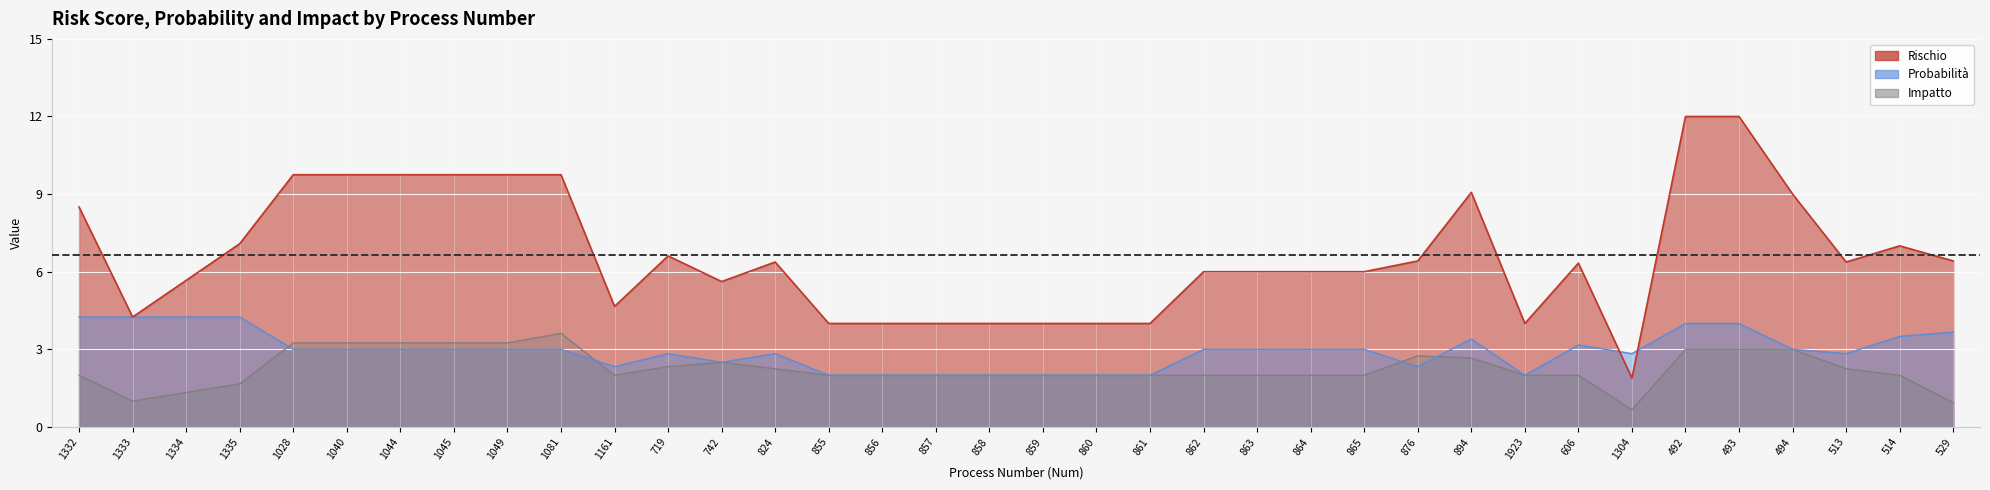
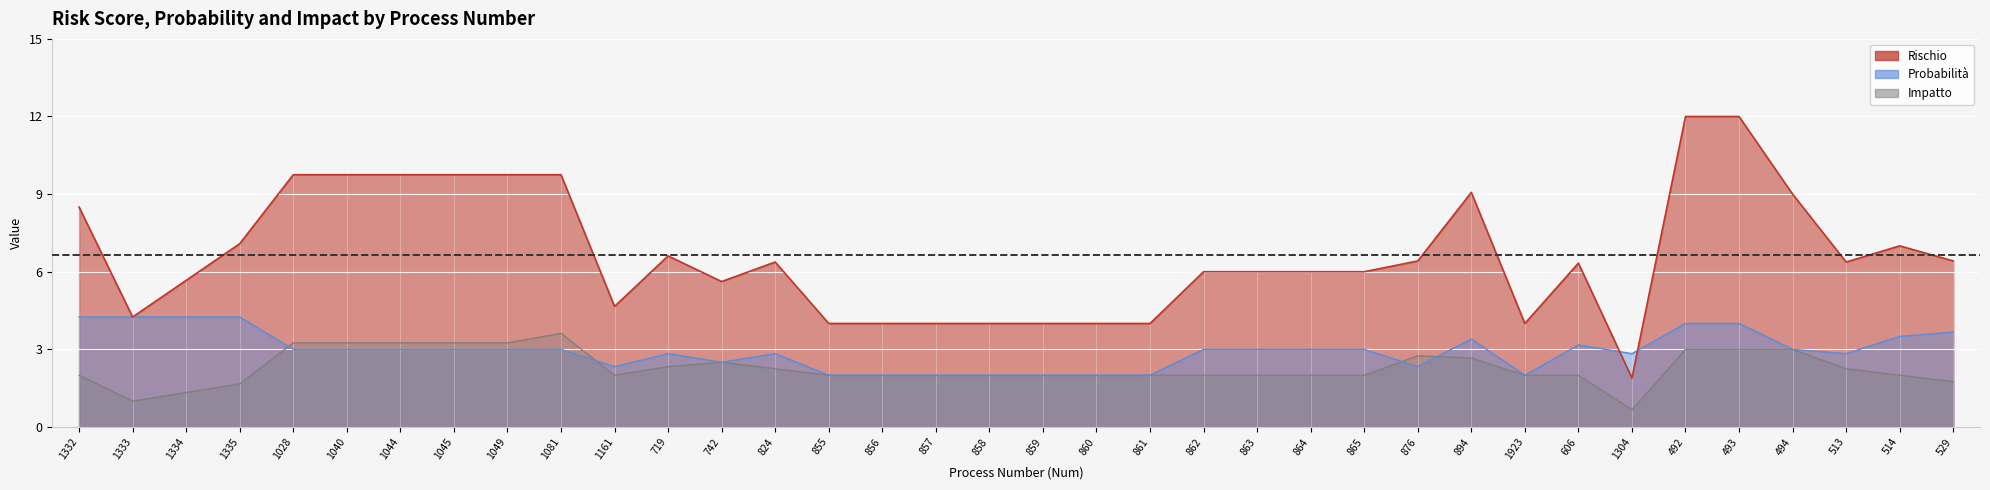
  {
    "Rischio": {
      "1332": 8.5,
      "1334": 5.7,
      "1335": 7.1,
      "1028": 9.8,
      "1040": 9.8,
      "1044": 9.8,
      "1045": 9.8,
      "1049": 9.8,
      "1081": 9.8,
      "1161": 4.7,
      "719": 6.6,
      "742": 5.6,
      "824": 6.4,
      "855": 4.0,
      "856": 4.0,
      "857": 4.0,
      "858": 4.0,
      "859": 4.0,
      "860": 4.0,
      "861": 4.0,
      "862": 6.0,
      "863": 6.0,
      "864": 6.0,
      "865": 6.0,
      "876": 6.4,
      "894": 9.1,
      "1923": 4.0,
      "606": 6.3,
      "1304": 1.9,
      "492": 12.0,
      "493": 12.0,
      "494": 9.0,
      "513": 6.4,
      "514": 7.0,
      "529": 6.4
    },
    "Probabilità": {
      "1332": 4.3,
      "1334": 4.3,
      "1335": 4.3,
      "1028": 3.0,
      "1040": 3.0,
      "1044": 3.0,
      "1045": 3.0,
      "1049": 3.0,
      "1081": 3.0,
      "1161": 2.3,
      "719": 2.8,
      "824": 2.8,
      "862": 3.0,
      "863": 3.0,
      "864": 3.0,
      "865": 3.0,
      "876": 2.3,
      "894": 3.4,
      "606": 3.2,
      "1304": 2.8,
      "492": 4.0,
      "493": 4.0,
      "513": 2.8,
      "514": 3.5,
      "529": 3.7
    },
    "Impatto": {
      "1332": 2.0,
      "1333": 1.0,
      "1334": 1.3,
      "1335": 1.7,
      "1028": 3.3,
      "1040": 3.3,
      "1044": 3.3,
      "1045": 3.3,
      "1049": 3.3,
      "1081": 3.6,
      "1161": 2.0,
      "719": 2.3,
      "824": 2.3,
      "862": 2.0,
      "863": 2.0,
      "864": 2.0,
      "865": 2.0,
      "876": 2.8,
      "894": 2.7,
      "606": 2.0,
      "1304": 0.7,
      "492": 3.0,
      "493": 3.0,
      "513": 2.3,
      "514": 2.0,
-     "529": 0.9
+     "529": 1.8
    }
  }
